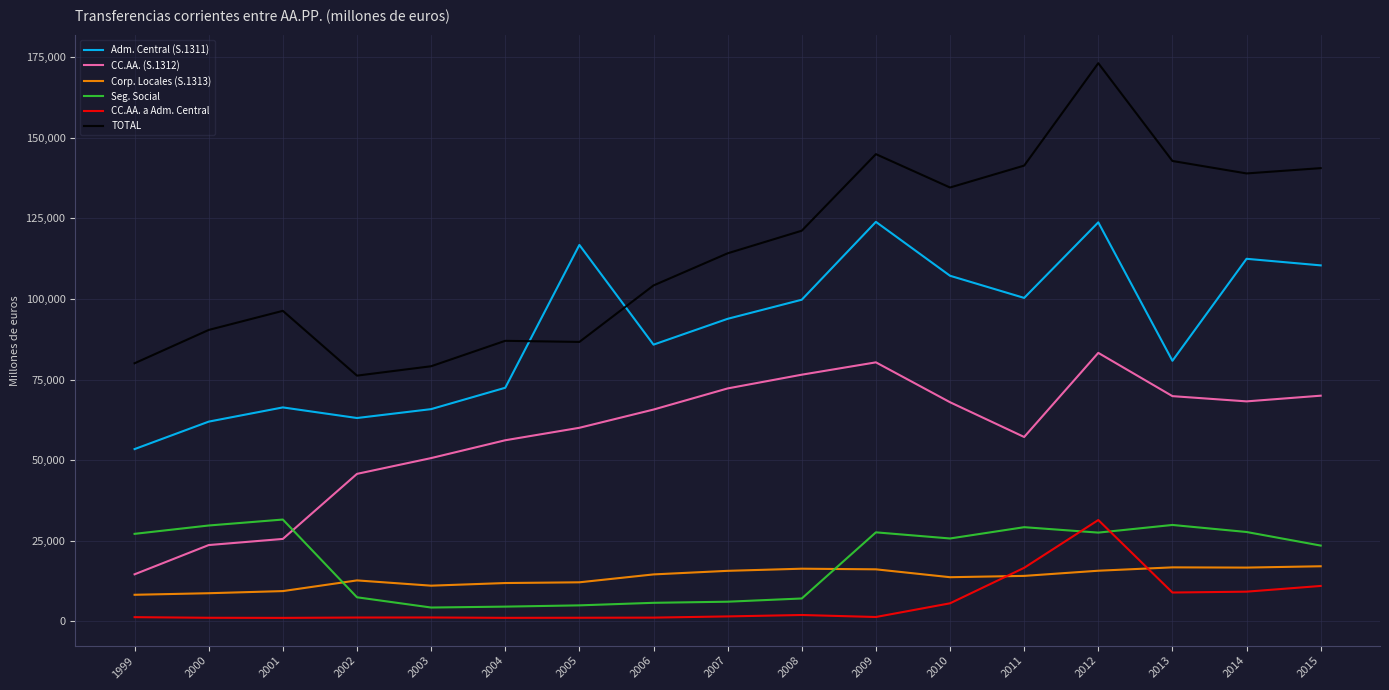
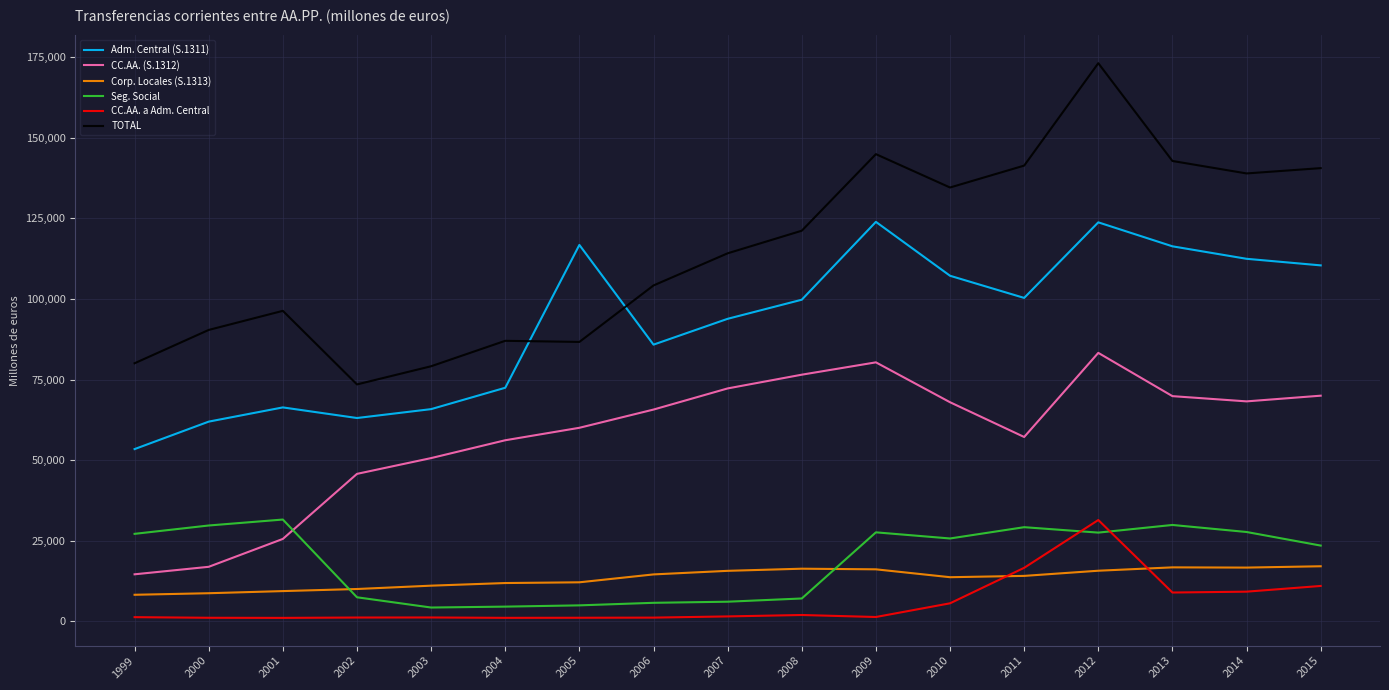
  {
    "Adm. Central (S.1311)": {
      "1999": "53,000",
      "2000": "62,000",
      "2001": "66,000",
      "2002": "63,000",
      "2003": "66,000",
      "2004": "72,000",
      "2005": "117,000",
      "2006": "86,000",
      "2007": "94,000",
      "2008": "100,000",
      "2009": "124,000",
      "2010": "107,000",
      "2011": "100,000",
      "2012": "124,000",
-     "2013": "81,000",
+     "2013": "116,000",
      "2014": "112,000",
      "2015": "110,000"
    },
    "CC.AA. (S.1312)": {
      "1999": "15,000",
-     "2000": "24,000",
+     "2000": "17,000",
      "2001": "26,000",
      "2002": "46,000",
      "2003": "51,000",
      "2004": "56,000",
      "2005": "60,000",
      "2006": "66,000",
      "2007": "72,000",
      "2008": "76,000",
      "2009": "80,000",
      "2010": "68,000",
      "2011": "57,000",
      "2012": "83,000",
      "2013": "70,000",
      "2014": "68,000",
      "2015": "70,000"
    },
    "Corp. Locales (S.1313)": {
      "1999": "8,000",
      "2000": "9,000",
      "2001": "9,000",
-     "2002": "13,000",
+     "2002": "10,000",
      "2003": "11,000",
      "2004": "12,000",
      "2005": "12,000",
      "2006": "14,000",
      "2007": "16,000",
      "2008": "16,000",
      "2009": "16,000",
      "2010": "14,000",
      "2011": "14,000",
      "2012": "16,000",
      "2013": "17,000",
      "2014": "17,000",
      "2015": "17,000"
    },
    "Seg. Social": {
      "1999": "27,000",
      "2000": "30,000",
      "2001": "32,000",
      "2002": "7,000",
      "2003": "4,000",
      "2004": "4,000",
      "2005": "5,000",
      "2006": "6,000",
      "2007": "6,000",
      "2008": "7,000",
      "2009": "28,000",
      "2010": "26,000",
      "2011": "29,000",
      "2012": "27,000",
      "2013": "30,000",
      "2014": "28,000",
      "2015": "23,000"
    },
    "CC.AA. a Adm. Central": {
      "1999": "1,000",
      "2000": "1,000",
      "2001": "1,000",
      "2002": "1,000",
      "2003": "1,000",
      "2004": "1,000",
      "2005": "1,000",
      "2006": "1,000",
      "2007": "1,000",
      "2008": "2,000",
      "2009": "1,000",
      "2010": "6,000",
      "2011": "17,000",
      "2012": "31,000",
      "2013": "9,000",
      "2014": "9,000",
      "2015": "11,000"
    },
    "TOTAL": {
      "1999": "80,000",
      "2000": "90,000",
      "2001": "96,000",
-     "2002": "76,000",
+     "2002": "73,000",
      "2003": "79,000",
      "2004": "87,000",
      "2005": "87,000",
      "2006": "104,000",
      "2007": "114,000",
      "2008": "121,000",
      "2009": "145,000",
      "2010": "135,000",
      "2011": "141,000",
      "2012": "173,000",
      "2013": "143,000",
      "2014": "139,000",
      "2015": "141,000"
    }
  }
